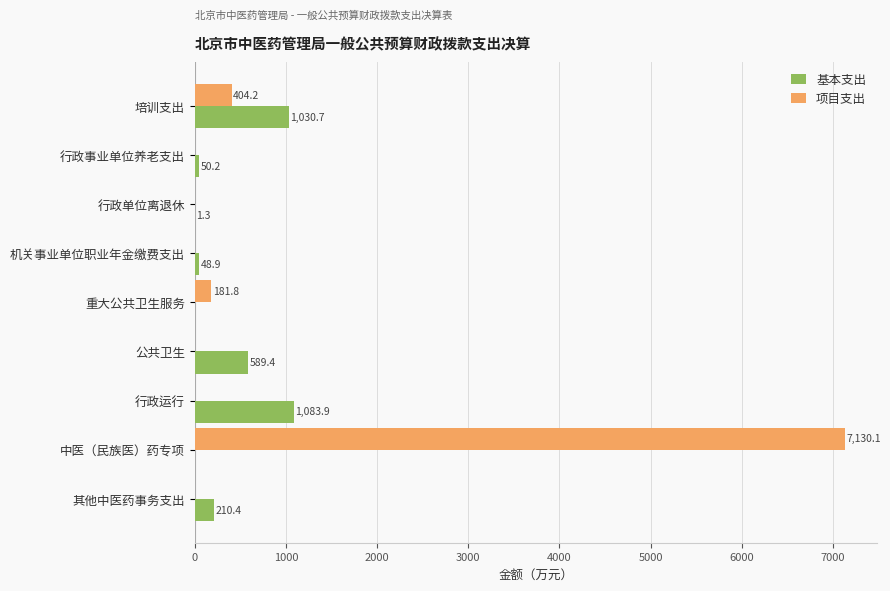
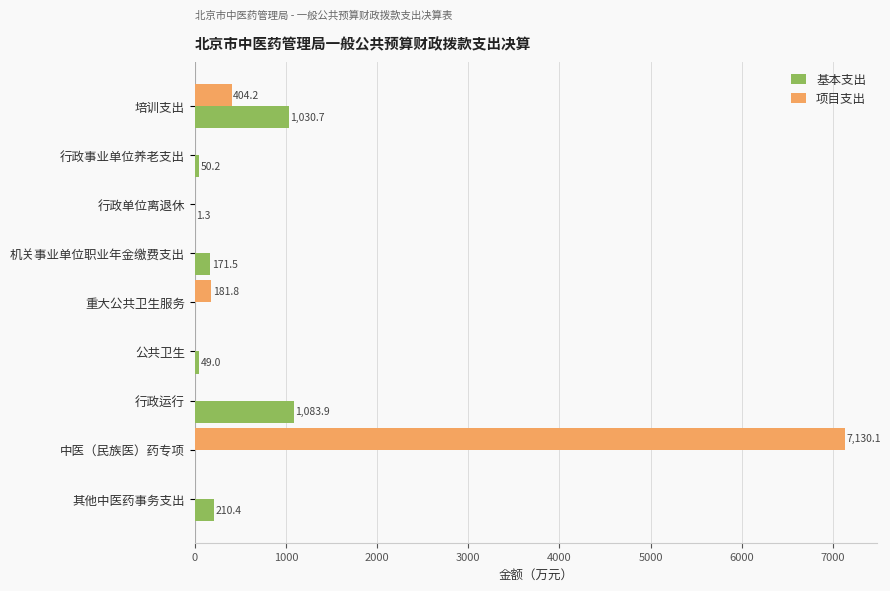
  {
    "基本支出": {
      "培训支出": "1,030.7",
      "行政事业单位养老支出": "50.2",
      "行政单位离退休": "1.3",
-     "机关事业单位职业年金缴费支出": "48.9",
-     "公共卫生": "589.4",
+     "机关事业单位职业年金缴费支出": "171.5",
+     "公共卫生": "49.0",
      "行政运行": "1,083.9",
      "其他中医药事务支出": "210.4"
    },
    "项目支出": {
      "培训支出": "404.2",
      "重大公共卫生服务": "181.8",
      "中医（民族医）药专项": "7,130.1"
    }
  }
